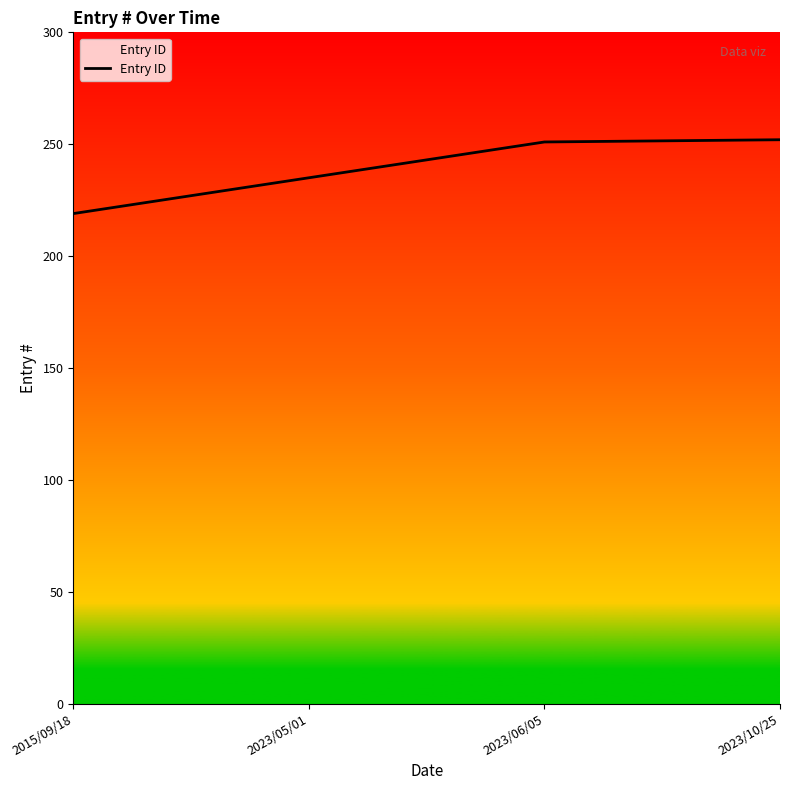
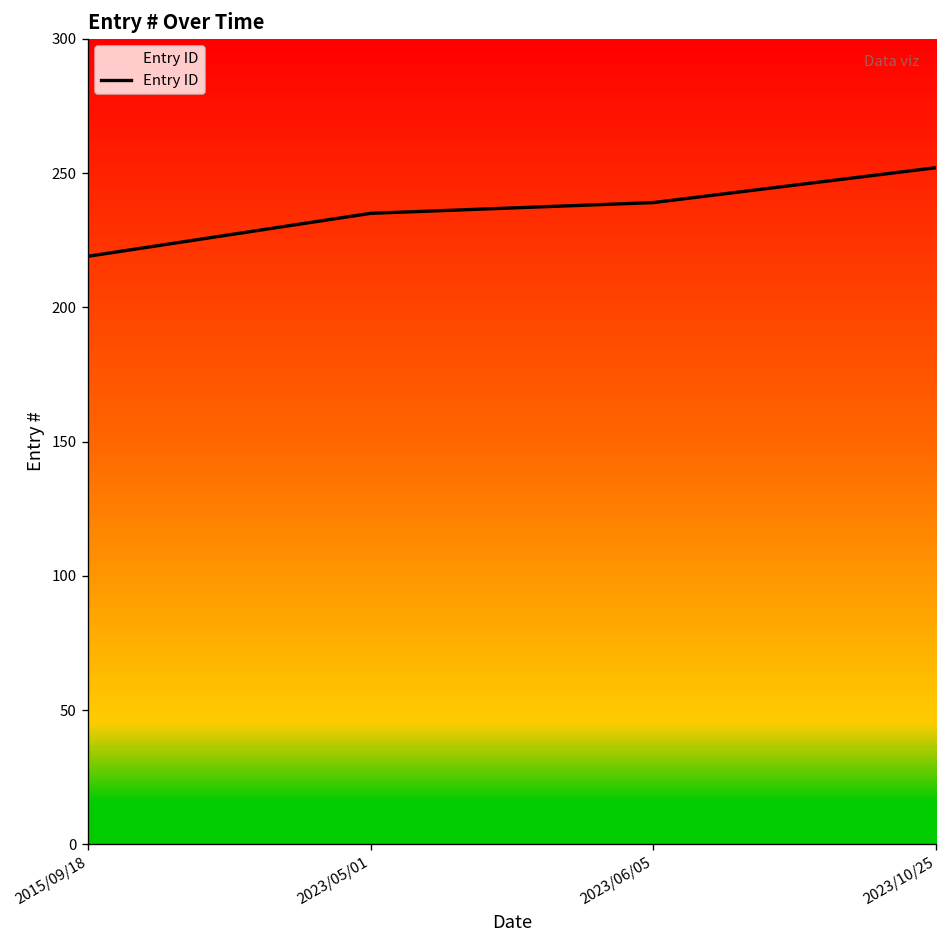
  {
    "2015/09/18": 219,
    "2023/05/01": 235,
-   "2023/06/05": 251,
+   "2023/06/05": 239,
    "2023/10/25": 252
  }
